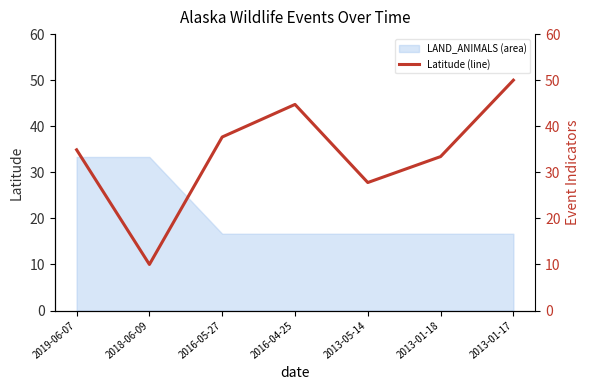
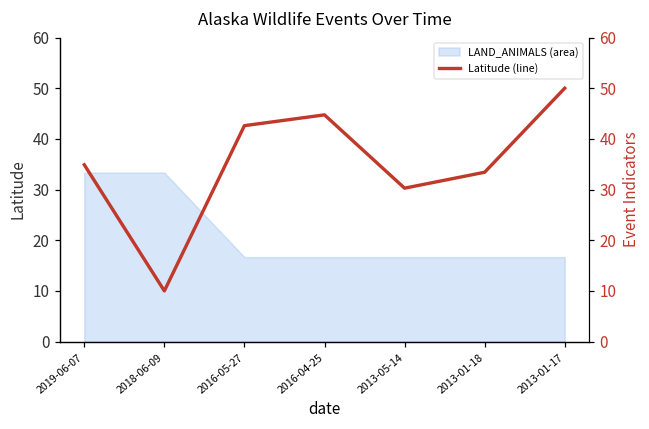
  {
    "LAND_ANIMALS (area)": {
      "2019-06-07": 33,
      "2018-06-09": 33,
      "2016-05-27": 17,
      "2016-04-25": 17,
      "2013-05-14": 17,
      "2013-01-18": 17,
      "2013-01-17": 17
    },
    "Latitude (line)": {
      "2019-06-07": 35,
      "2018-06-09": 10,
-     "2016-05-27": 38,
+     "2016-05-27": 43,
      "2016-04-25": 45,
-     "2013-05-14": 28,
+     "2013-05-14": 30,
      "2013-01-18": 33,
      "2013-01-17": 50
    }
  }
